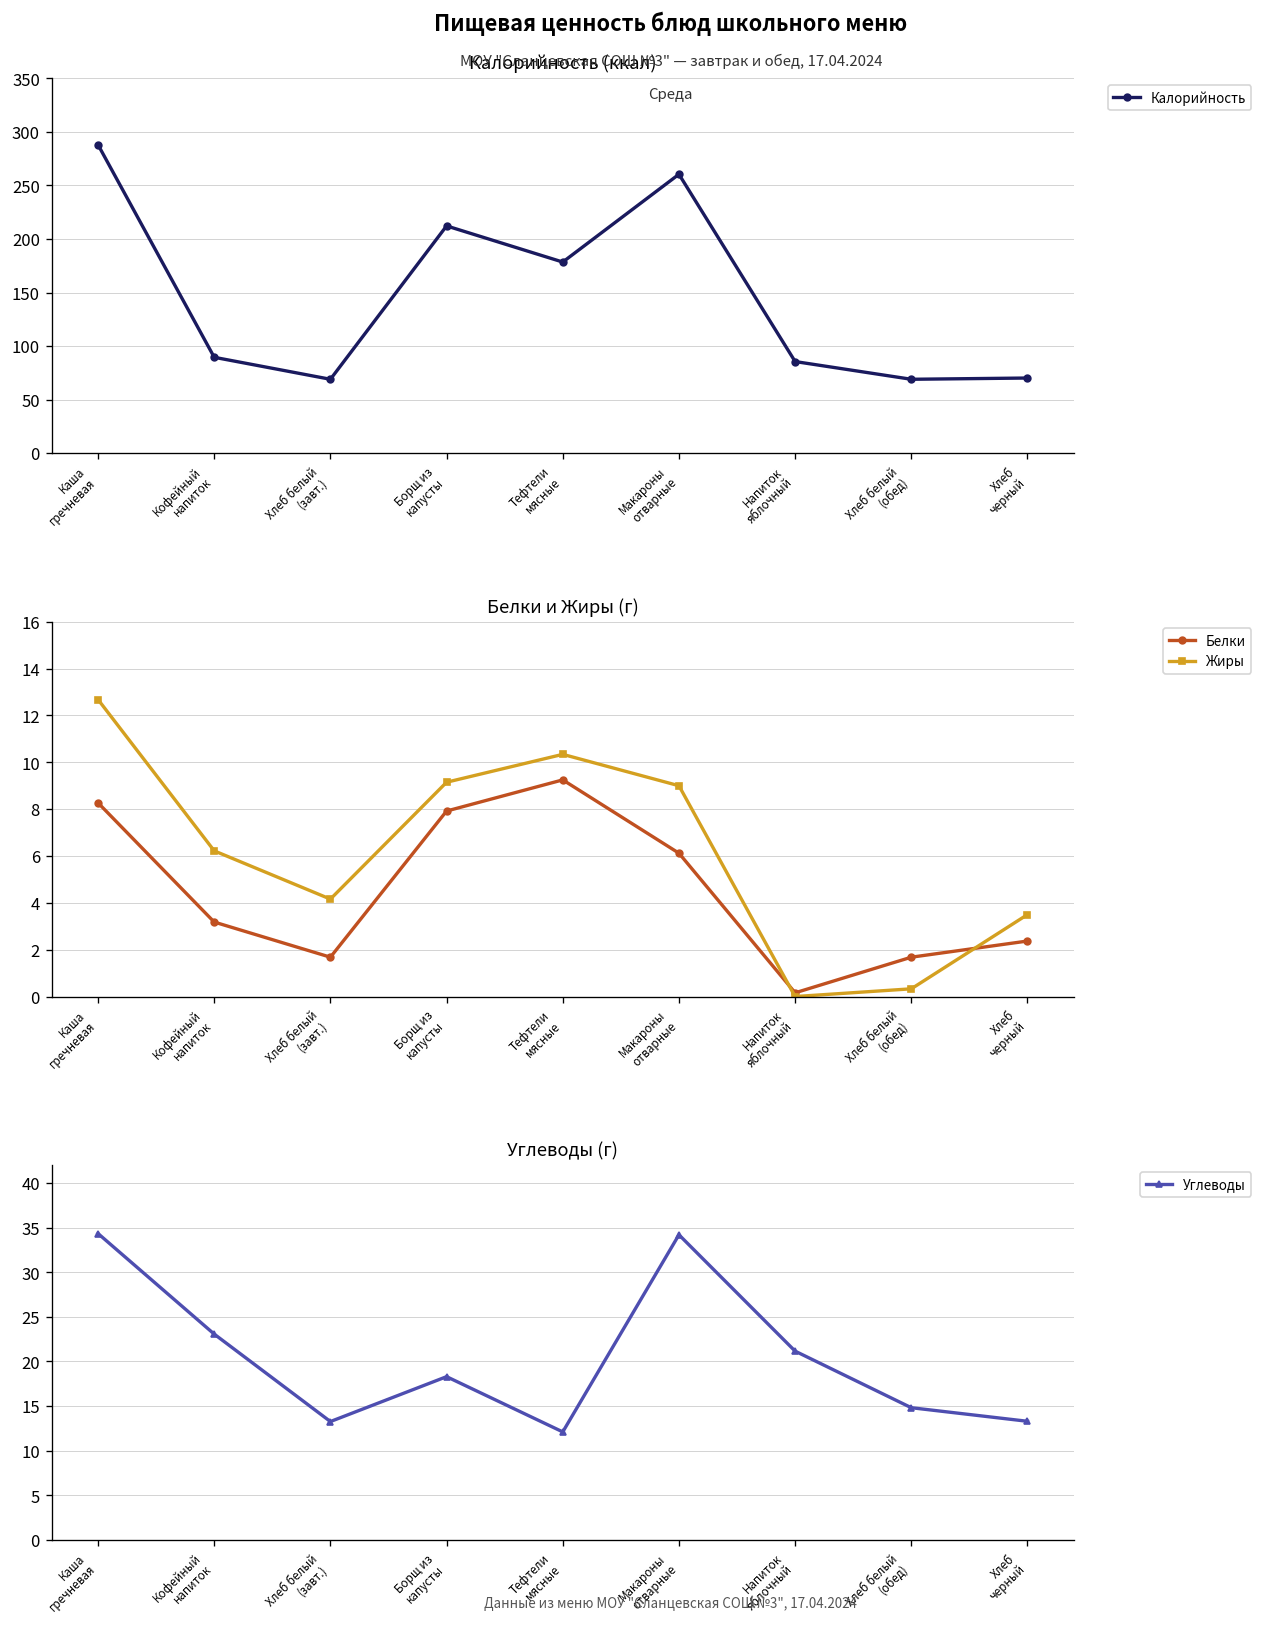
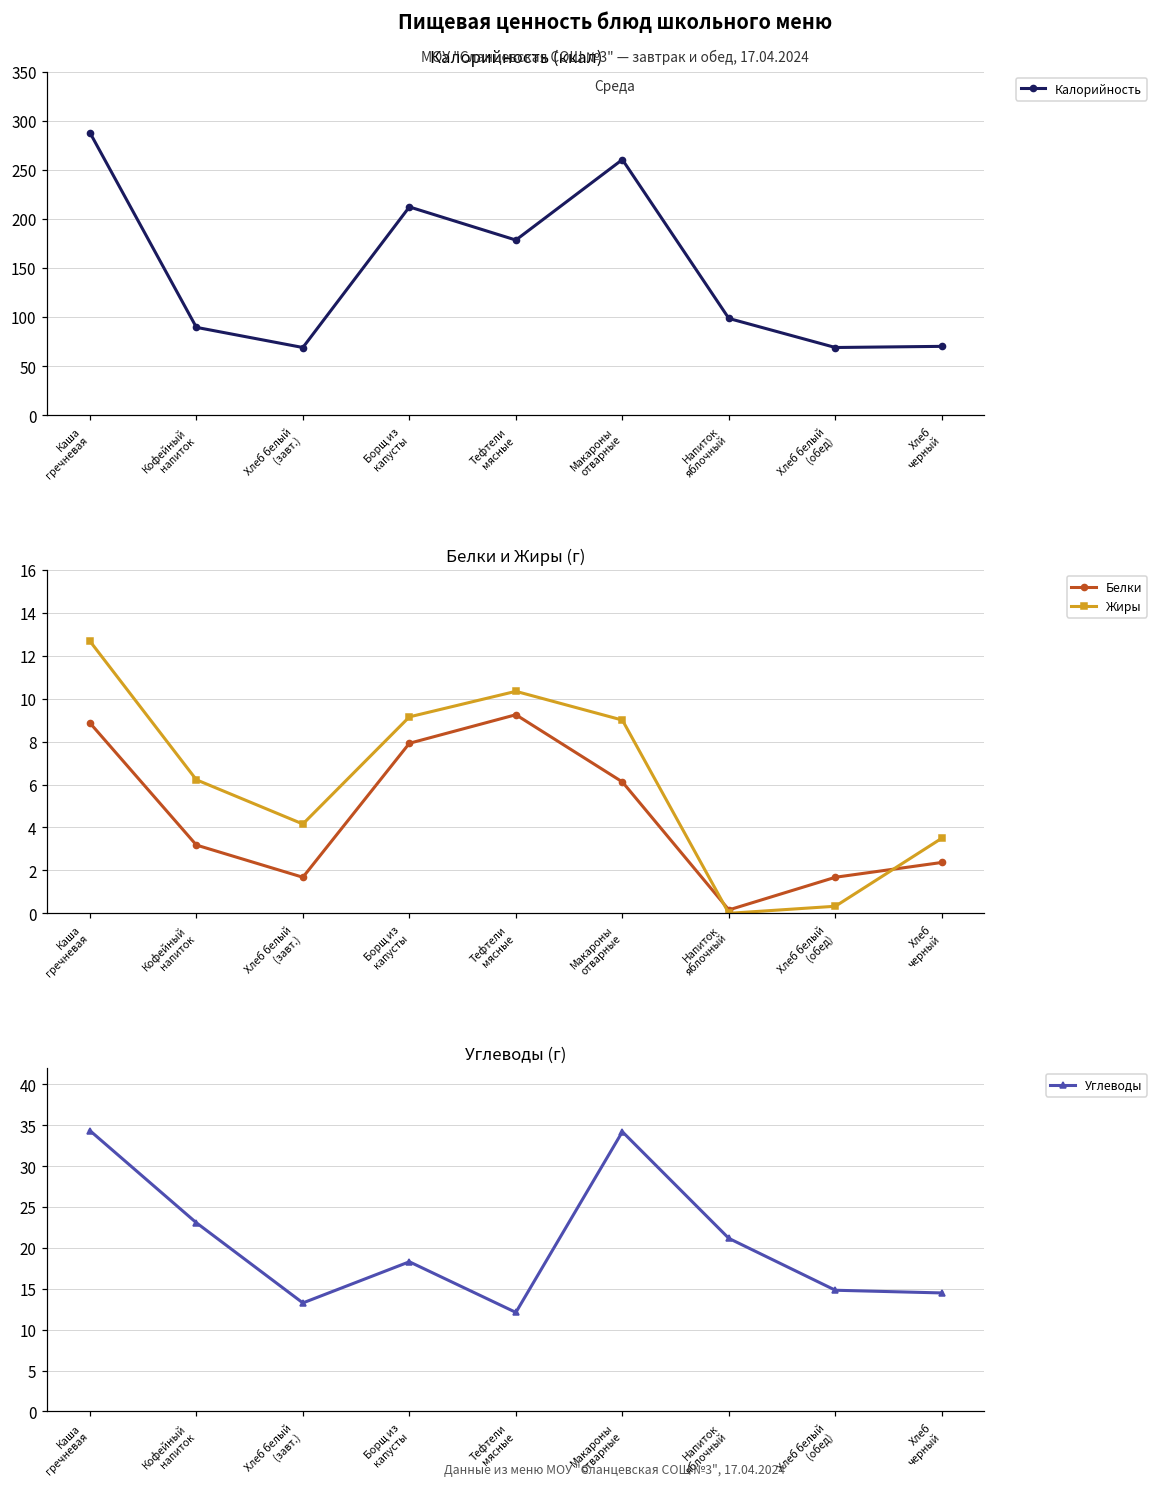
  {
    "Калорийность (ккал)": {
      "Каша гречневая": 290,
      "Кофейный напиток": 90,
      "Хлеб белый (завт.)": 70,
      "Борщ из капусты": 210,
      "Тефтели мясные": 180,
      "Макароны отварные": 260,
-     "Напиток яблочный": 90,
+     "Напиток яблочный": 100,
      "Хлеб белый (обед)": 70,
      "Хлеб черный": 70
    },
    "Белки и Жиры (г)": {
      "Белки": {
-       "Каша гречневая": 8.3,
+       "Каша гречневая": 8.9,
        "Кофейный напиток": 3.2,
        "Хлеб белый (завт.)": 1.7,
        "Борщ из капусты": 7.9,
        "Тефтели мясные": 9.3,
        "Макароны отварные": 6.1,
        "Напиток яблочный": 0.2,
        "Хлеб белый (обед)": 1.7,
        "Хлеб черный": 2.4
      },
      "Жиры": {
        "Каша гречневая": 12.7,
        "Кофейный напиток": 6.2,
        "Хлеб белый (завт.)": 4.2,
        "Борщ из капусты": 9.2,
        "Тефтели мясные": 10.3,
        "Макароны отварные": 9.0,
        "Напиток яблочный": 0.0,
        "Хлеб белый (обед)": 0.3,
        "Хлеб черный": 3.5
      }
    },
    "Углеводы (г)": {
      "Каша гречневая": 34,
      "Кофейный напиток": 23,
      "Хлеб белый (завт.)": 13,
      "Борщ из капусты": 18,
      "Тефтели мясные": 12,
      "Макароны отварные": 34,
      "Напиток яблочный": 21,
      "Хлеб белый (обед)": 15,
-     "Хлеб черный": 13
+     "Хлеб черный": 14
    }
  }
